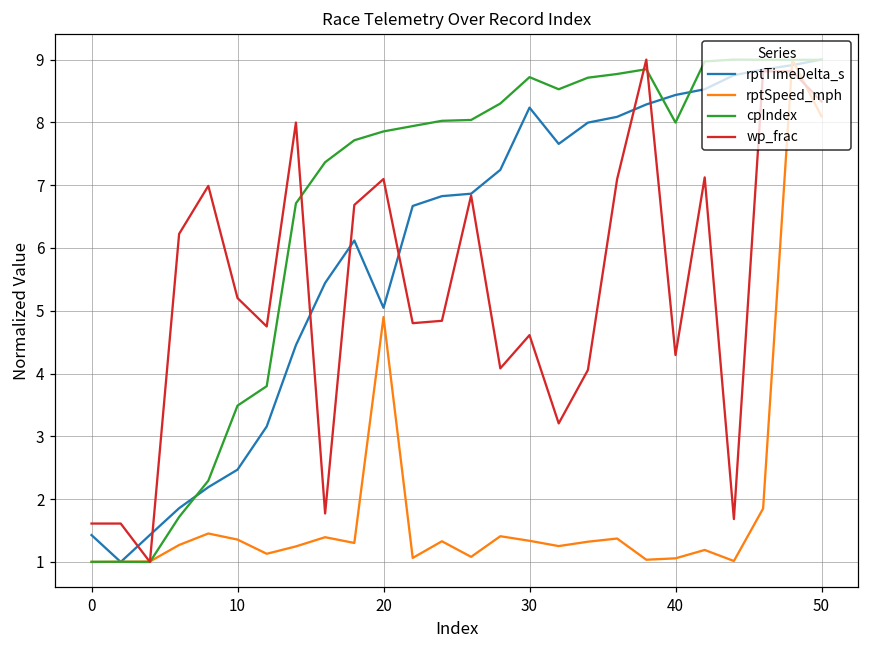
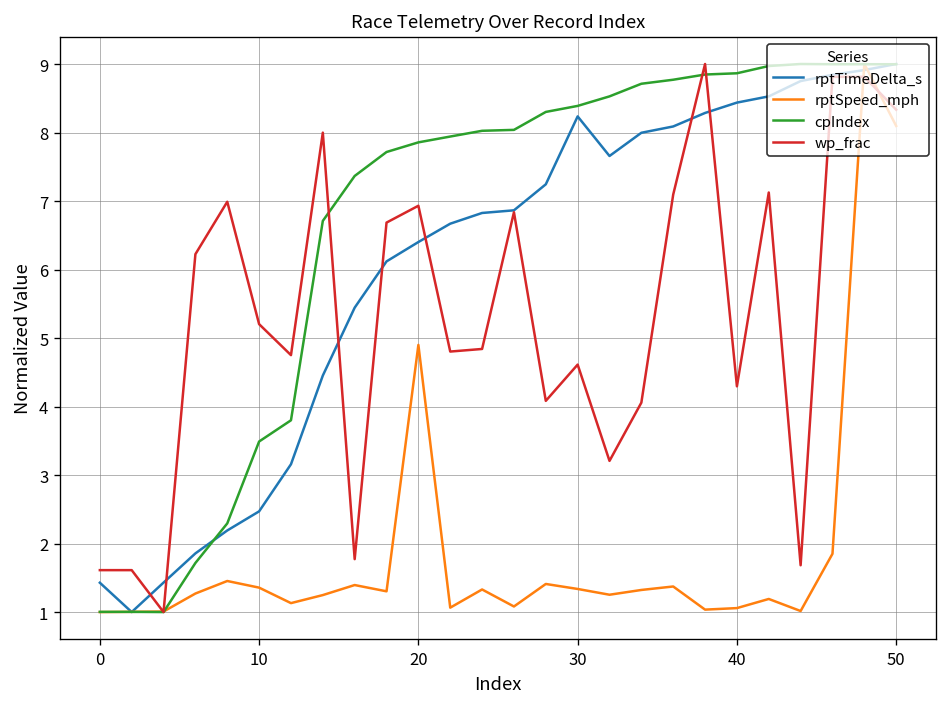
  {
    "rptTimeDelta_s": {
      "0": 1.4,
      "10": 2.5,
-     "20": 5.0,
+     "20": 6.4,
      "30": 8.2,
      "40": 8.4
    },
    "rptSpeed_mph": {
      "10": 1.4,
      "20": 4.9,
      "30": 1.3,
      "40": 1.1
    },
    "cpIndex": {
      "10": 3.5,
      "20": 7.9,
-     "30": 8.7,
-     "40": 8.0
+     "30": 8.4,
+     "40": 8.9
    },
    "wp_frac": {
      "0": 1.6,
      "10": 5.2,
-     "20": 7.1,
+     "20": 6.9,
      "30": 4.6,
      "40": 4.3
    }
  }
